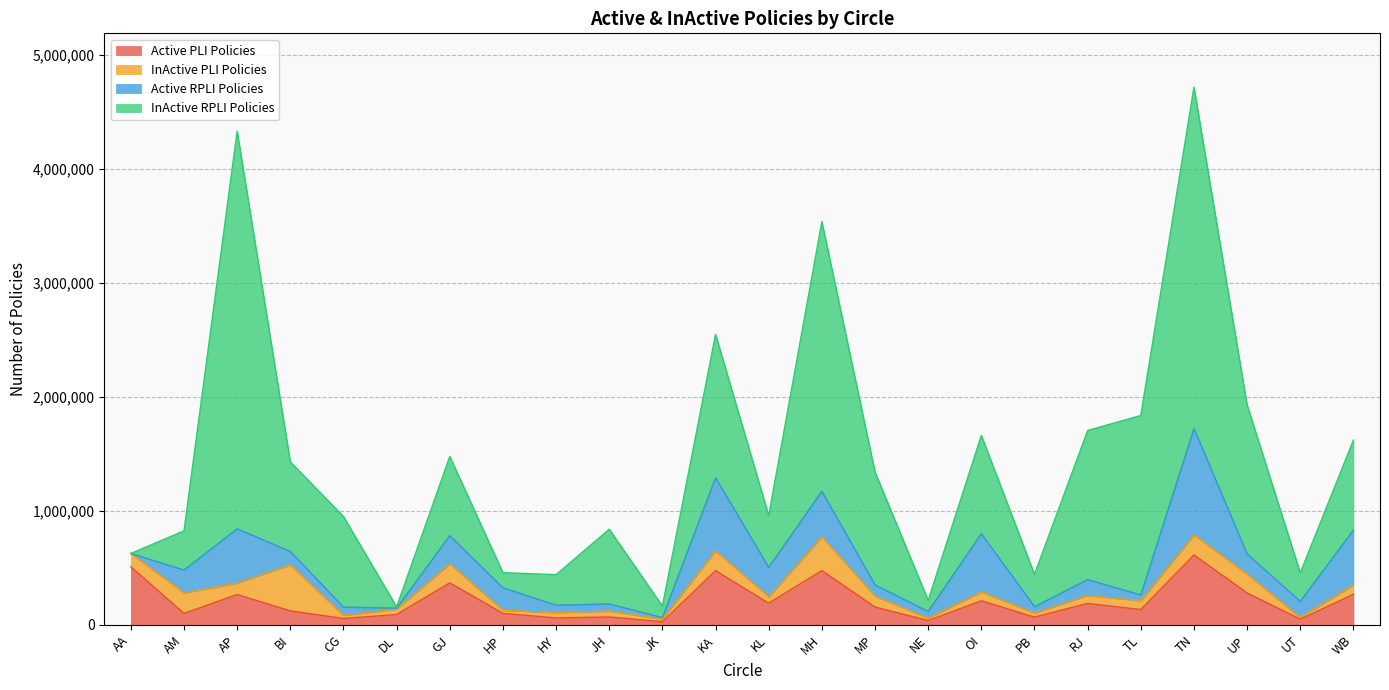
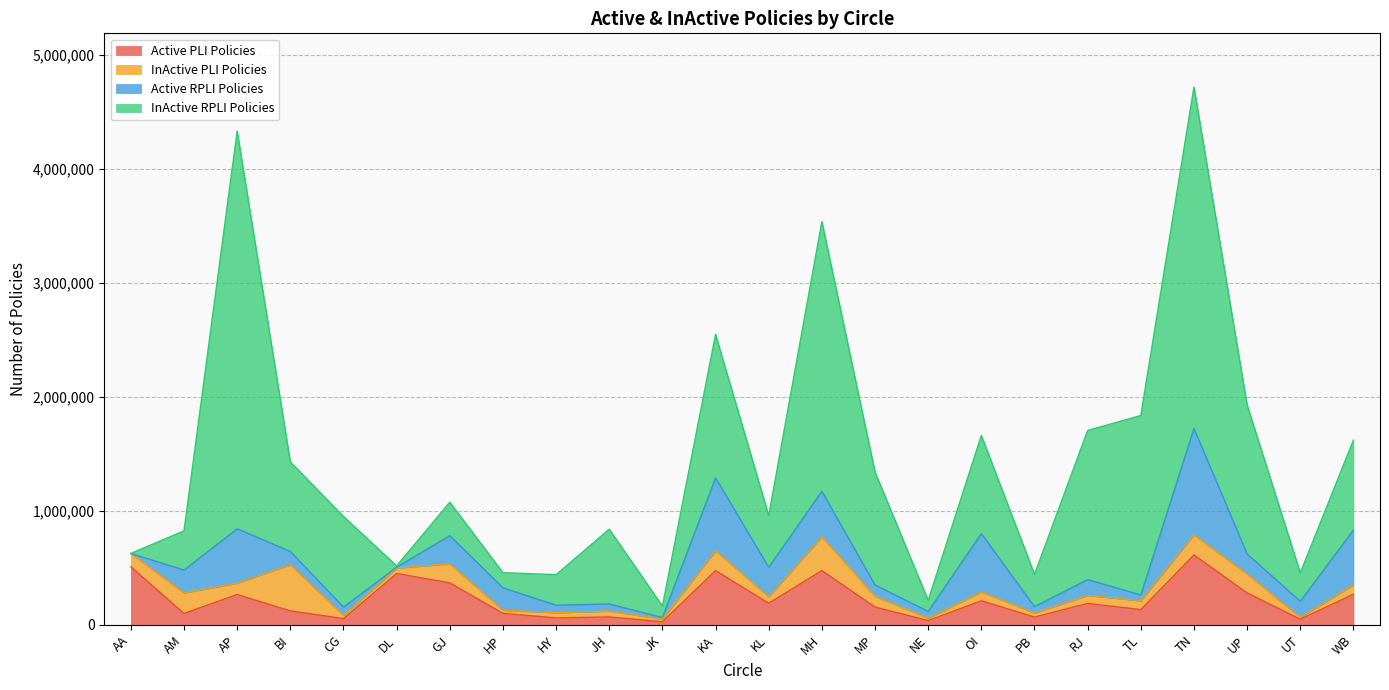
  {
    "Active PLI Policies": {
      "AA": "510,000",
      "AM": "100,000",
      "AP": "270,000",
      "BI": "120,000",
      "CG": "60,000",
-     "DL": "90,000",
+     "DL": "450,000",
      "GJ": "370,000",
      "HP": "100,000",
      "HY": "60,000",
      "JH": "70,000",
      "JK": "30,000",
      "KA": "480,000",
      "KL": "190,000",
      "MH": "480,000",
      "MP": "160,000",
      "OI": "210,000",
      "PB": "70,000",
      "RJ": "190,000",
      "TL": "130,000",
      "TN": "610,000",
      "UP": "280,000",
      "WB": "270,000"
    },
    "InActive PLI Policies": {
      "AM": "180,000",
      "AP": "100,000",
      "BI": "400,000",
      "CG": "30,000",
      "GJ": "170,000",
      "HP": "30,000",
      "HY": "40,000",
      "JH": "50,000",
      "KA": "170,000",
      "KL": "60,000",
      "MH": "300,000",
      "MP": "90,000",
      "OI": "80,000",
      "PB": "30,000",
      "RJ": "70,000",
      "TL": "80,000",
      "TN": "180,000",
      "UP": "170,000",
      "WB": "80,000"
    },
    "Active RPLI Policies": {
      "AM": "200,000",
      "AP": "480,000",
      "BI": "120,000",
      "CG": "70,000",
      "GJ": "250,000",
      "HP": "200,000",
      "HY": "70,000",
      "JH": "60,000",
      "KA": "640,000",
      "KL": "260,000",
      "MH": "400,000",
      "MP": "100,000",
      "NE": "60,000",
      "OI": "510,000",
      "PB": "60,000",
      "RJ": "140,000",
      "TL": "50,000",
      "TN": "930,000",
      "UP": "180,000",
      "UT": "140,000",
      "WB": "480,000"
    },
    "InActive RPLI Policies": {
      "AM": "340,000",
      "AP": "3,490,000",
      "BI": "790,000",
      "CG": "790,000",
-     "GJ": "690,000",
+     "GJ": "290,000",
      "HP": "130,000",
      "HY": "270,000",
      "JH": "660,000",
      "JK": "100,000",
      "KA": "1,260,000",
      "KL": "450,000",
      "MH": "2,360,000",
      "MP": "990,000",
      "NE": "100,000",
      "OI": "860,000",
      "PB": "280,000",
      "RJ": "1,310,000",
      "TL": "1,570,000",
      "TN": "2,990,000",
      "UP": "1,310,000",
      "UT": "250,000",
      "WB": "790,000"
    }
  }
